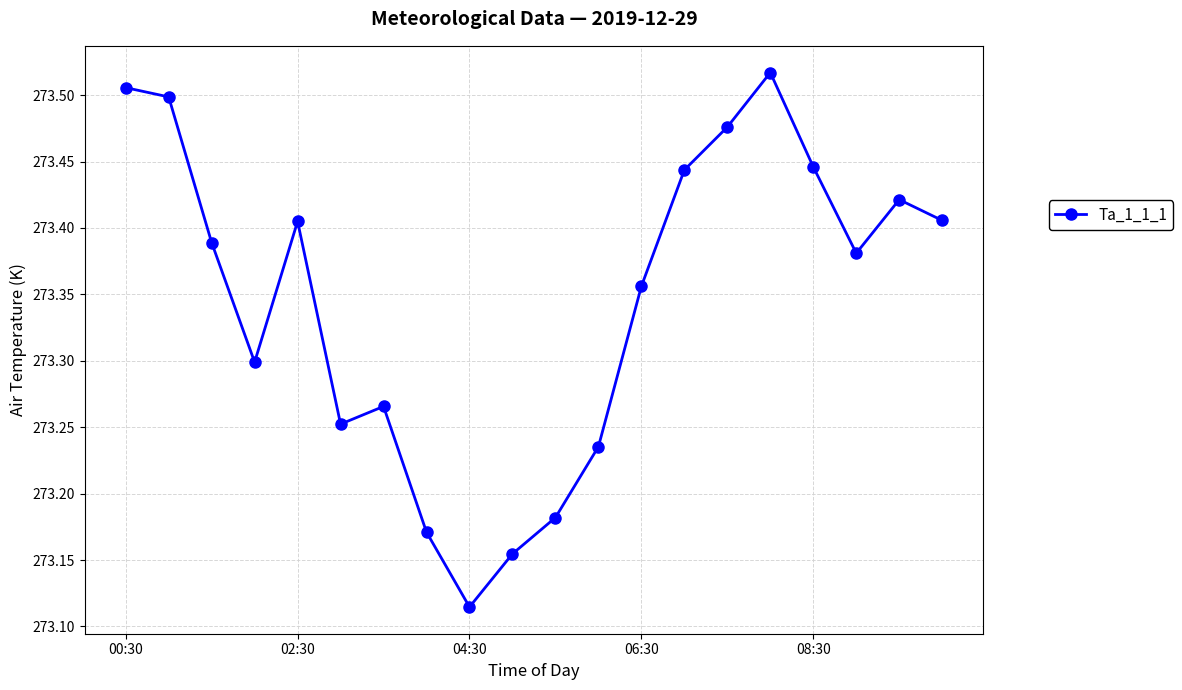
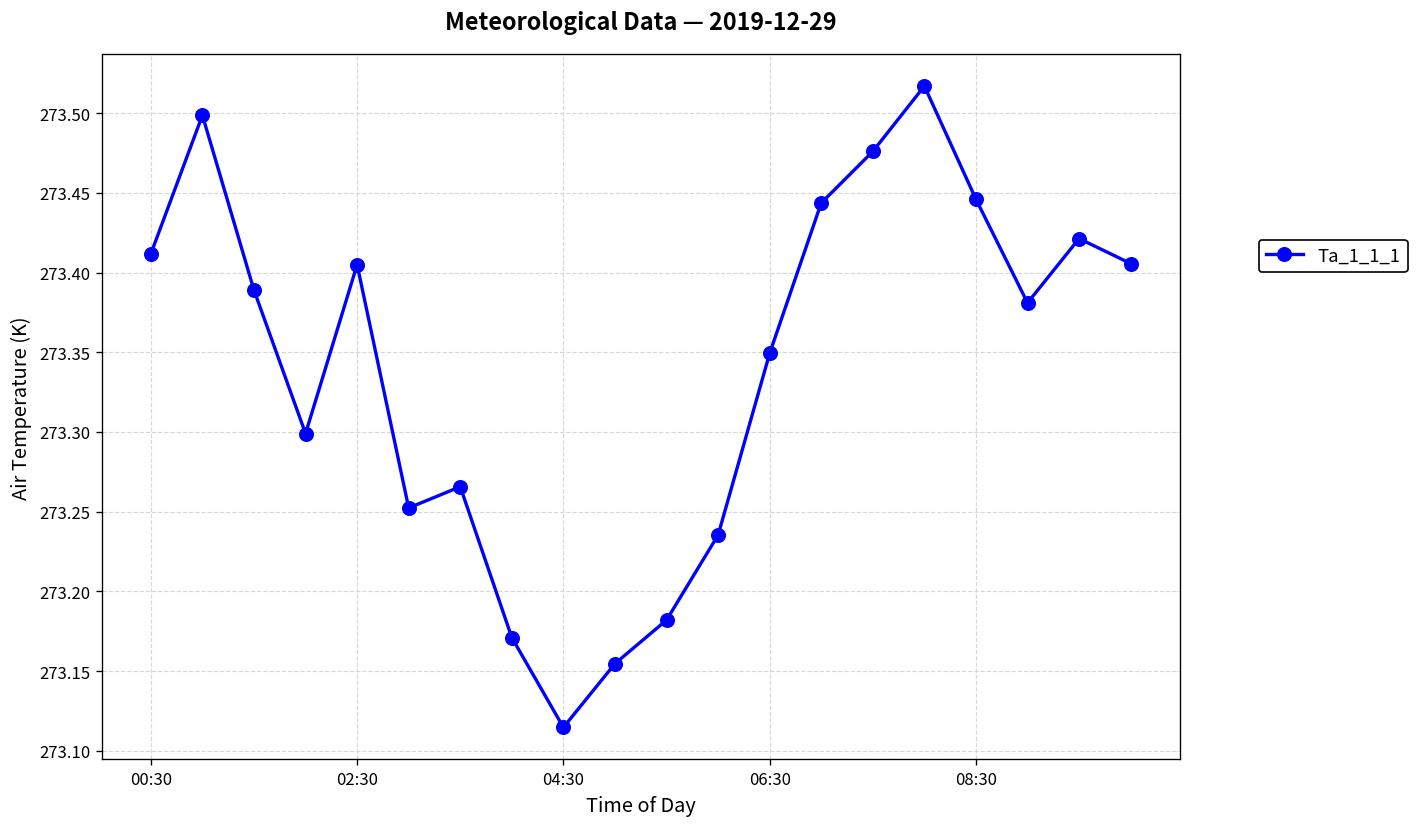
  {
-   "00:30": 273.506,
+   "00:30": 273.412,
    "02:30": 273.405,
    "04:30": 273.115,
-   "06:30": 273.356,
+   "06:30": 273.349,
    "08:30": 273.446
  }
